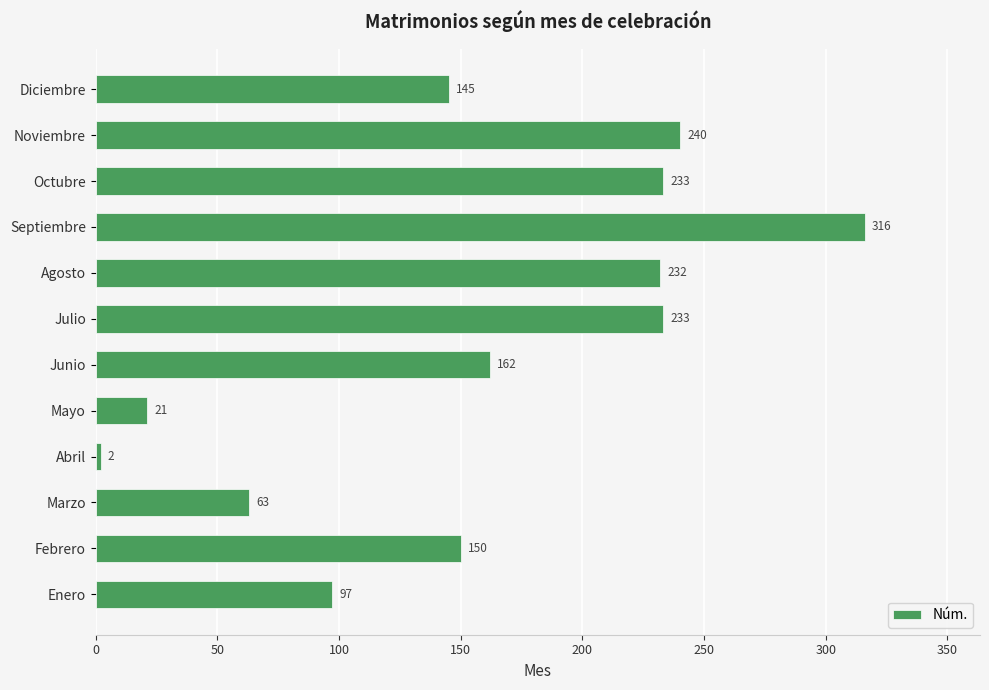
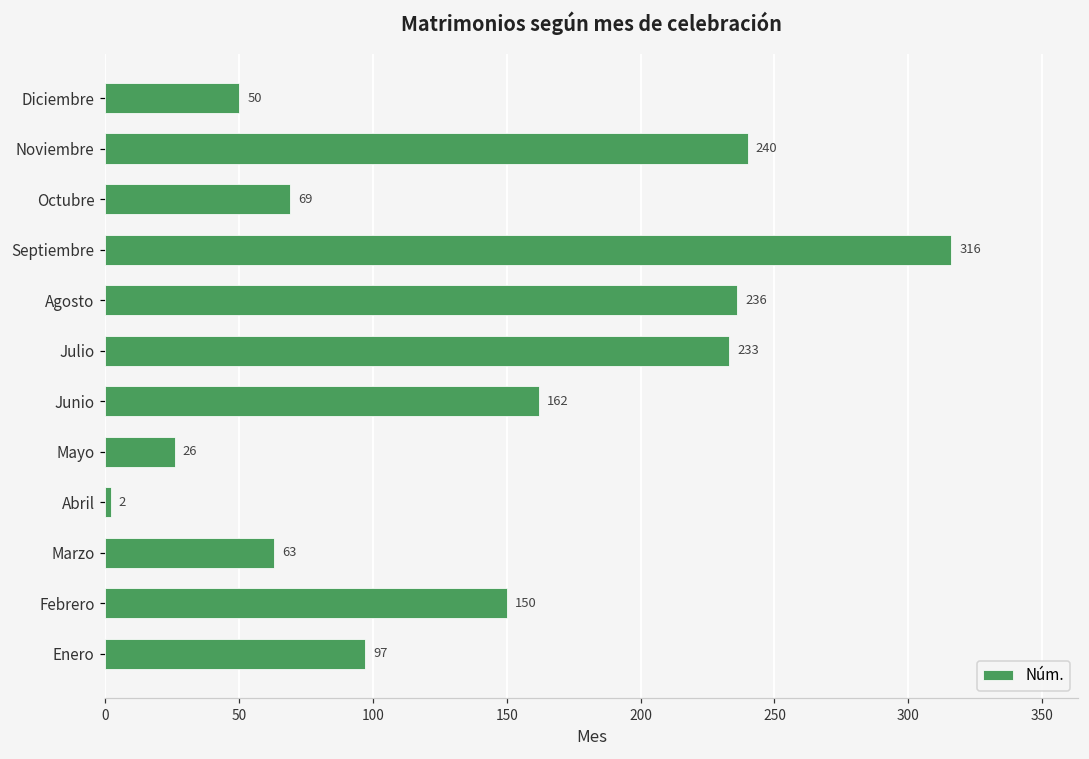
  {
-   "Diciembre": 145,
+   "Diciembre": 50,
    "Noviembre": 240,
-   "Octubre": 233,
+   "Octubre": 69,
    "Septiembre": 316,
-   "Agosto": 232,
+   "Agosto": 236,
    "Julio": 233,
    "Junio": 162,
-   "Mayo": 21,
+   "Mayo": 26,
    "Abril": 2,
    "Marzo": 63,
    "Febrero": 150,
    "Enero": 97
  }
